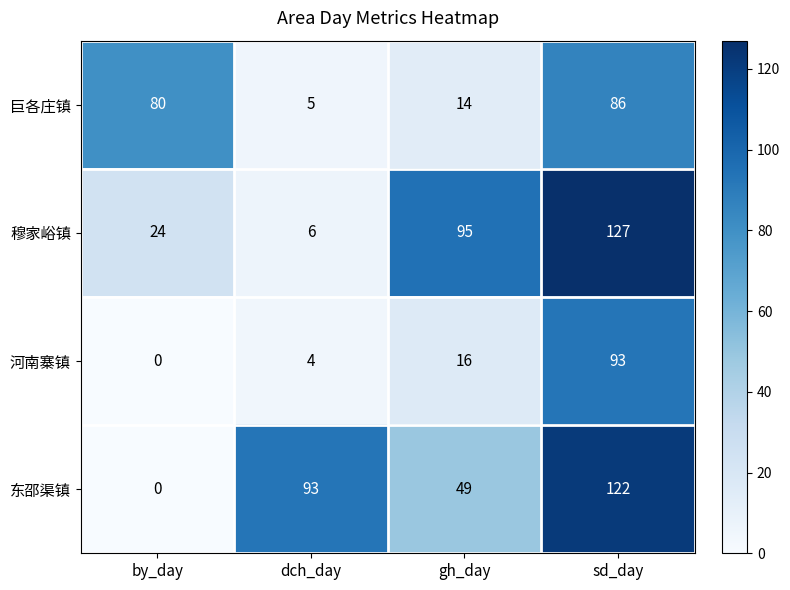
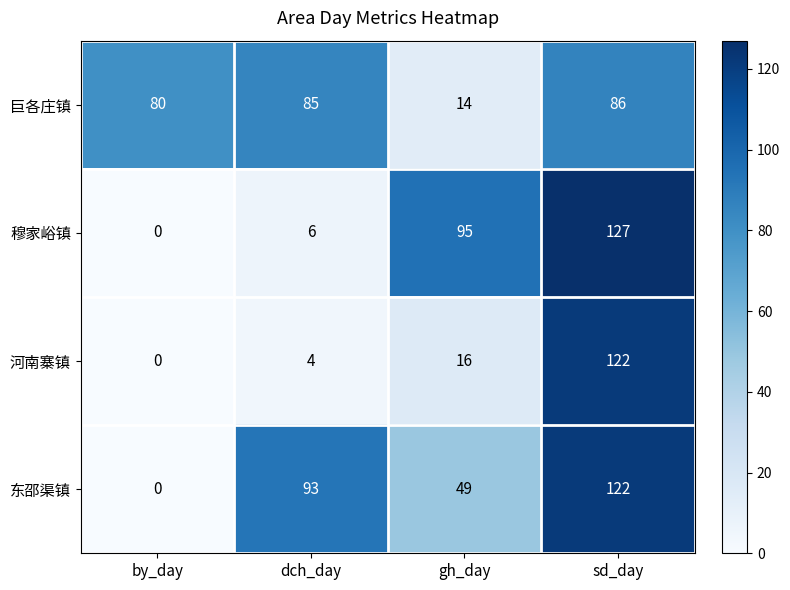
  {
    "巨各庄镇": {
      "by_day": 80,
-     "dch_day": 5,
+     "dch_day": 85,
      "gh_day": 14,
      "sd_day": 86
    },
    "穆家峪镇": {
-     "by_day": 24,
+     "by_day": 0,
      "dch_day": 6,
      "gh_day": 95,
      "sd_day": 127
    },
    "河南寨镇": {
      "by_day": 0,
      "dch_day": 4,
      "gh_day": 16,
-     "sd_day": 93
+     "sd_day": 122
    },
    "东邵渠镇": {
      "by_day": 0,
      "dch_day": 93,
      "gh_day": 49,
      "sd_day": 122
    }
  }
